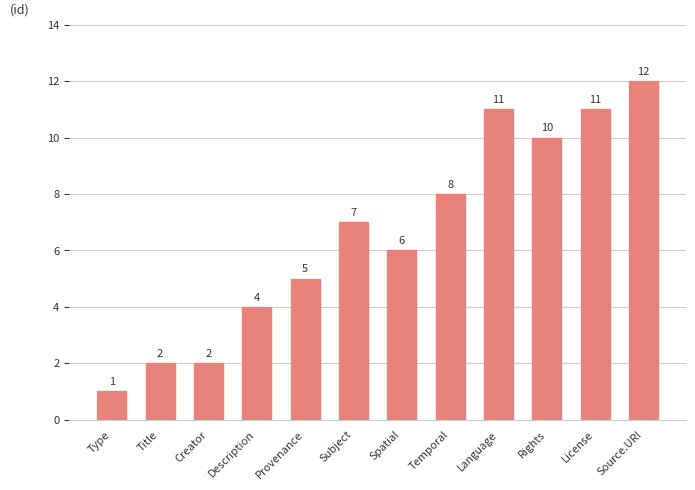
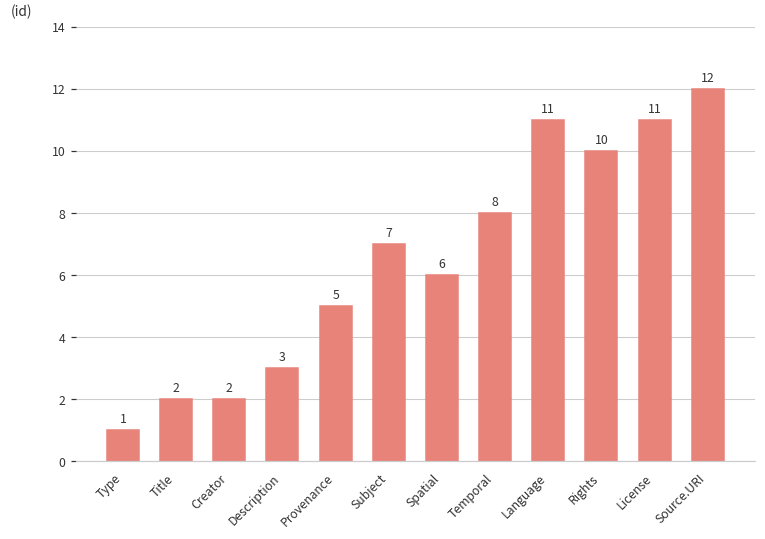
  {
    "Type": 1,
    "Title": 2,
    "Creator": 2,
-   "Description": 4,
+   "Description": 3,
    "Provenance": 5,
    "Subject": 7,
    "Spatial": 6,
    "Temporal": 8,
    "Language": 11,
    "Rights": 10,
    "License": 11,
    "Source.URI": 12
  }
